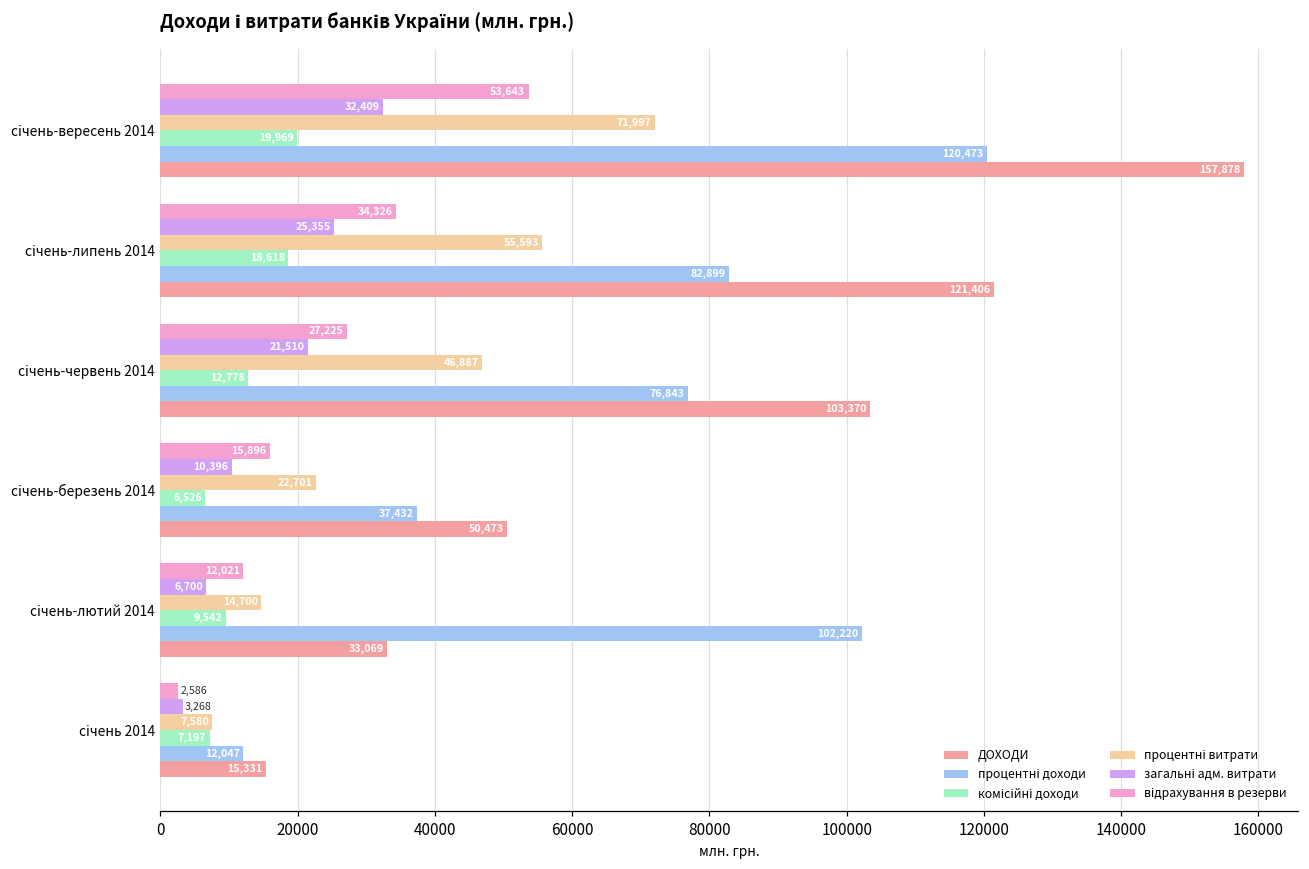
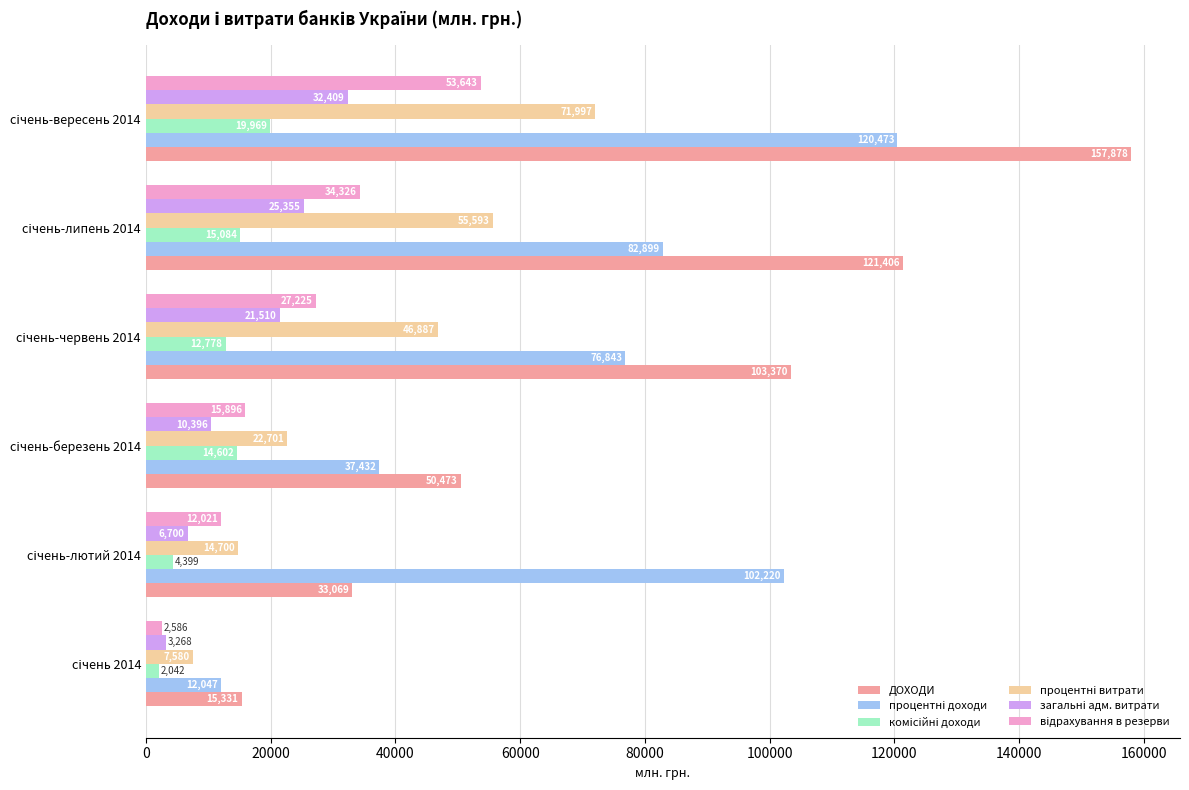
  {
    "процентні доходи": {
      "січень-вересень 2014": "120,473",
      "січень-липень 2014": "82,899",
      "січень-червень 2014": "76,843",
      "січень-березень 2014": "37,432",
      "січень-лютий 2014": "102,220",
      "січень 2014": "12,047"
    },
    "комісійні доходи": {
      "січень-вересень 2014": "19,969",
-     "січень-липень 2014": "18,618",
+     "січень-липень 2014": "15,084",
      "січень-червень 2014": "12,778",
-     "січень-березень 2014": "6,526",
-     "січень-лютий 2014": "9,542",
-     "січень 2014": "7,197"
+     "січень-березень 2014": "14,602",
+     "січень-лютий 2014": "4,399",
+     "січень 2014": "2,042"
    }
  }
